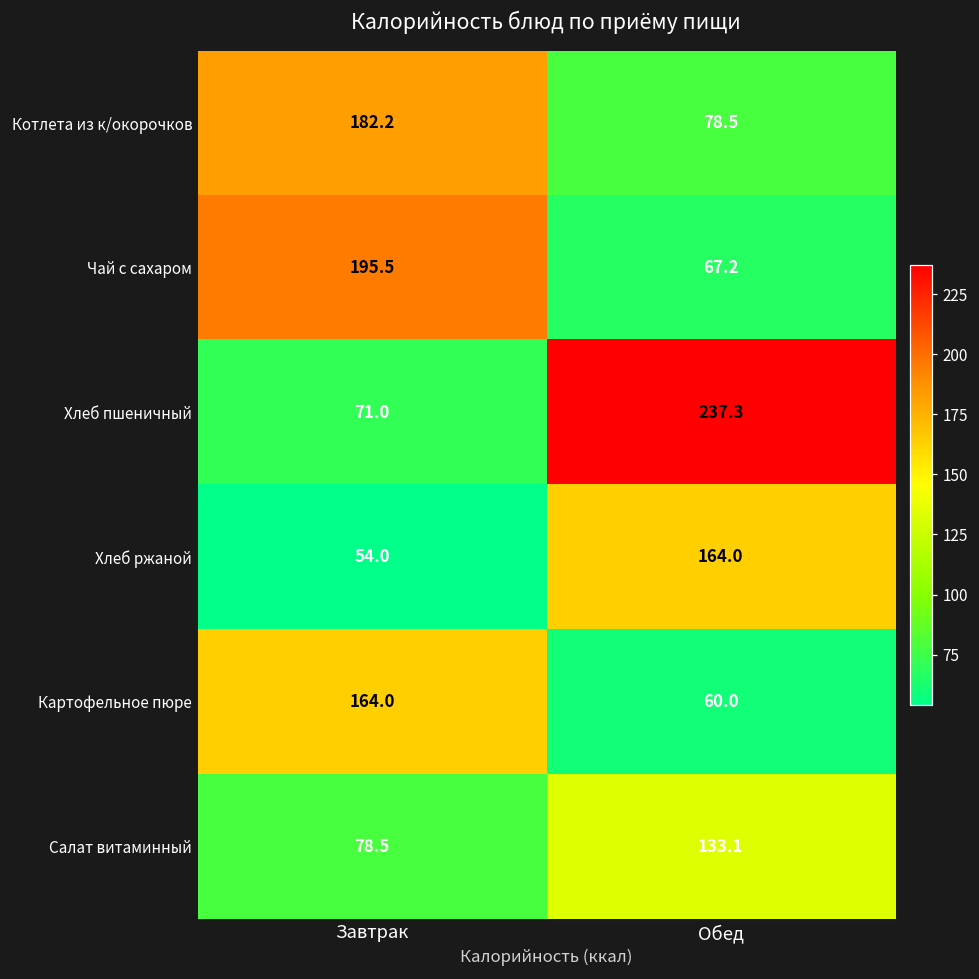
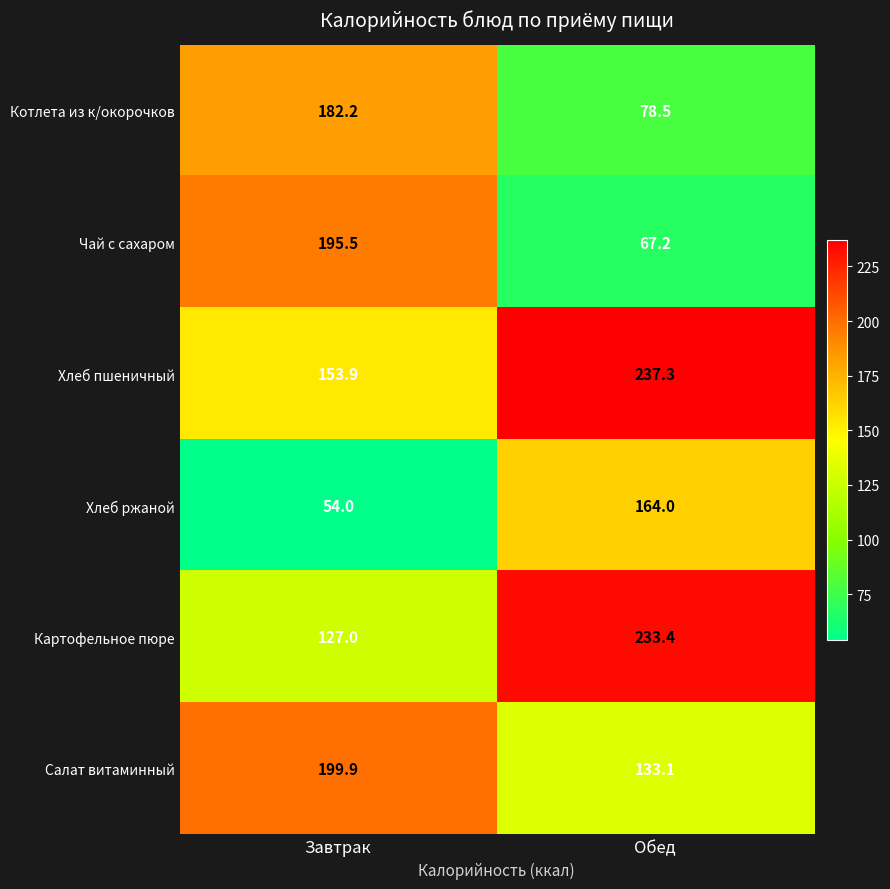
  {
    "Котлета из к/окорочков": {
      "Завтрак": 182.2,
      "Обед": 78.5
    },
    "Чай с сахаром": {
      "Завтрак": 195.5,
      "Обед": 67.2
    },
    "Хлеб пшеничный": {
-     "Завтрак": 71.0,
+     "Завтрак": 153.9,
      "Обед": 237.3
    },
    "Хлеб ржаной": {
      "Завтрак": 54.0,
      "Обед": 164.0
    },
    "Картофельное пюре": {
-     "Завтрак": 164.0,
-     "Обед": 60.0
+     "Завтрак": 127.0,
+     "Обед": 233.4
    },
    "Салат витаминный": {
-     "Завтрак": 78.5,
+     "Завтрак": 199.9,
      "Обед": 133.1
    }
  }
